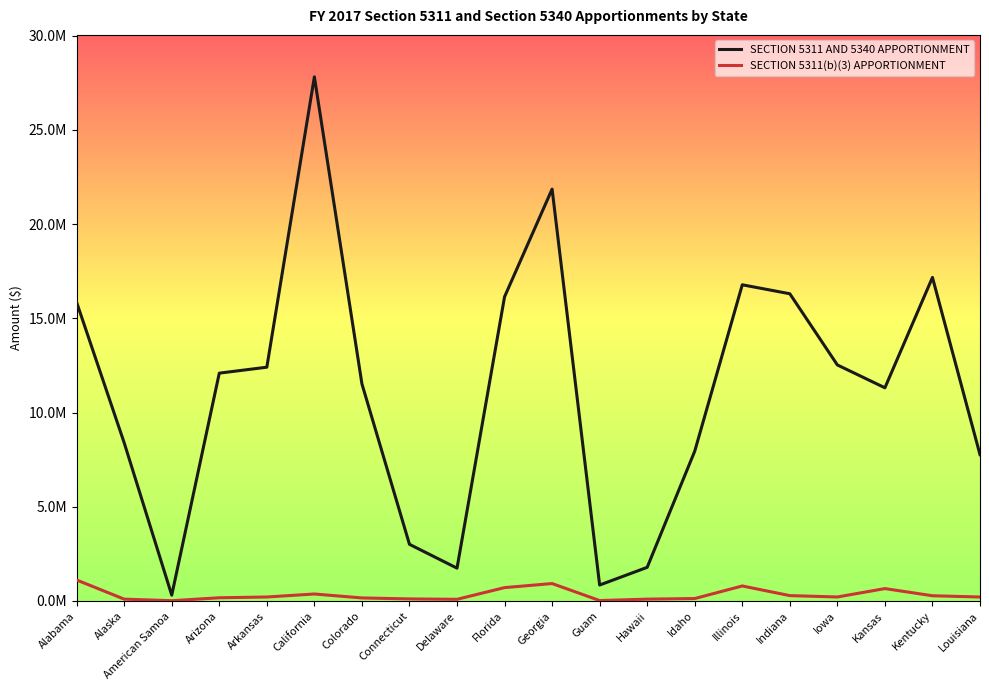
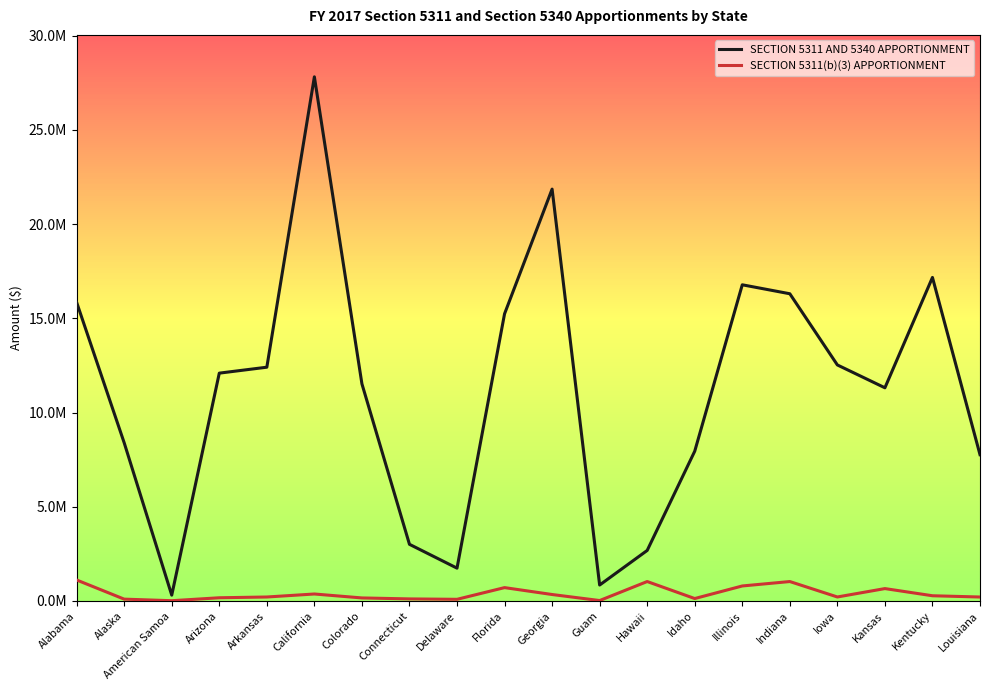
  {
    "SECTION 5311 AND 5340 APPORTIONMENT": {
      "Alabama": 15800000,
      "Alaska": 8400000,
      "American Samoa": 300000,
      "Arizona": 12100000,
      "Arkansas": 12400000,
      "California": 27800000,
      "Colorado": 11500000,
      "Connecticut": 3000000,
      "Delaware": 1700000,
-     "Florida": 16100000,
+     "Florida": 15200000,
      "Georgia": 21900000,
      "Guam": 800000,
-     "Hawaii": 1800000,
+     "Hawaii": 2700000,
      "Idaho": 7900000,
      "Illinois": 16800000,
      "Indiana": 16300000,
      "Iowa": 12500000,
      "Kansas": 11300000,
      "Kentucky": 17200000,
      "Louisiana": 7800000
    },
    "SECTION 5311(b)(3) APPORTIONMENT": {
      "Alabama": 1100000,
      "Alaska": 100000,
      "American Samoa": 0,
      "Arizona": 200000,
      "Arkansas": 200000,
      "California": 400000,
      "Colorado": 200000,
      "Connecticut": 100000,
      "Delaware": 100000,
      "Florida": 700000,
-     "Georgia": 900000,
+     "Georgia": 300000,
      "Guam": 0,
-     "Hawaii": 100000,
+     "Hawaii": 1000000,
      "Idaho": 100000,
      "Illinois": 800000,
-     "Indiana": 300000,
+     "Indiana": 1000000,
      "Iowa": 200000,
      "Kansas": 700000,
      "Kentucky": 300000,
      "Louisiana": 200000
    }
  }
